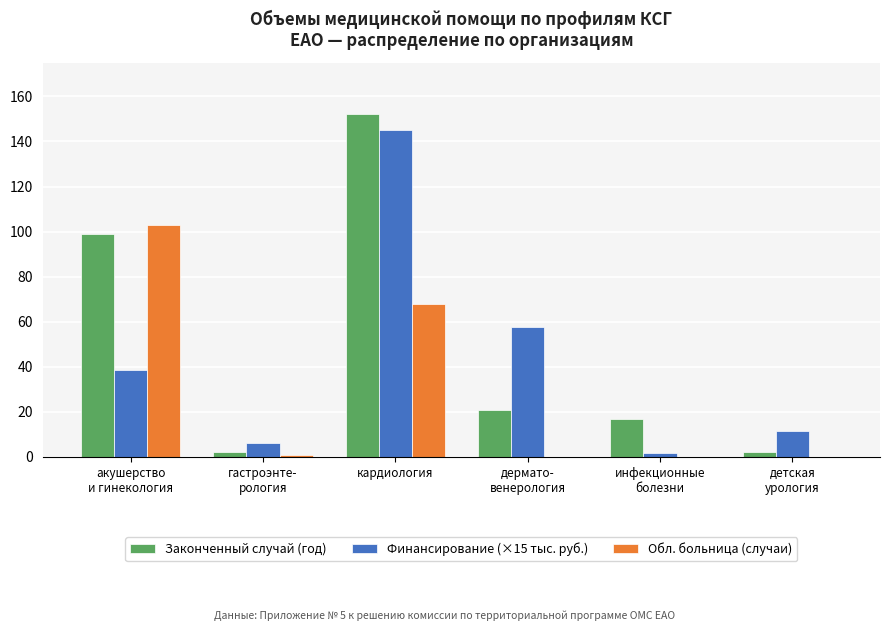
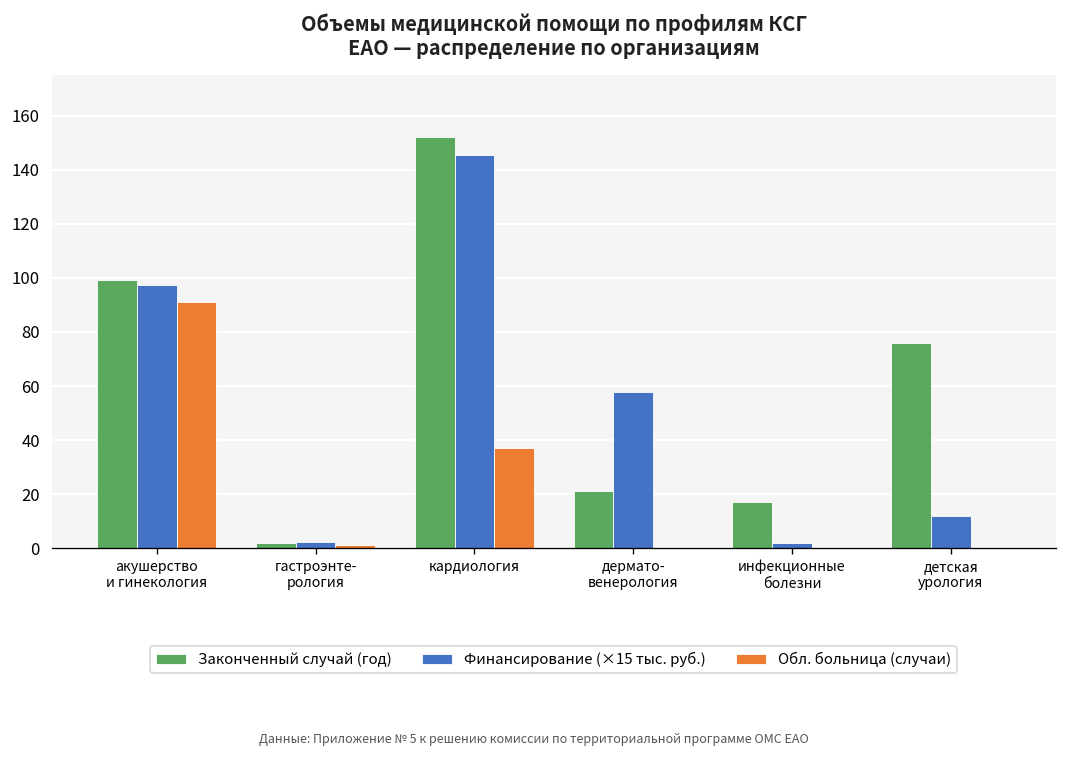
  {
    "Законченный случай (год)": {
      "акушерство и гинекология": 99,
      "гастроэнте- рология": 2,
      "кардиология": 152,
      "дермато- венерология": 21,
      "инфекционные болезни": 17,
-     "детская урология": 2
+     "детская урология": 76
    },
    "Финансирование (×15 тыс. руб.)": {
-     "акушерство и гинекология": 38,
-     "гастроэнте- рология": 6,
+     "акушерство и гинекология": 97,
+     "гастроэнте- рология": 2,
      "кардиология": 145,
      "дермато- венерология": 58,
      "инфекционные болезни": 2,
      "детская урология": 12
    },
    "Обл. больница (случаи)": {
-     "акушерство и гинекология": 103,
-     "кардиология": 68,
+     "акушерство и гинекология": 91,
+     "кардиология": 37,
      "дермато- венерология": 0,
      "инфекционные болезни": 0,
      "детская урология": 0
    }
  }
